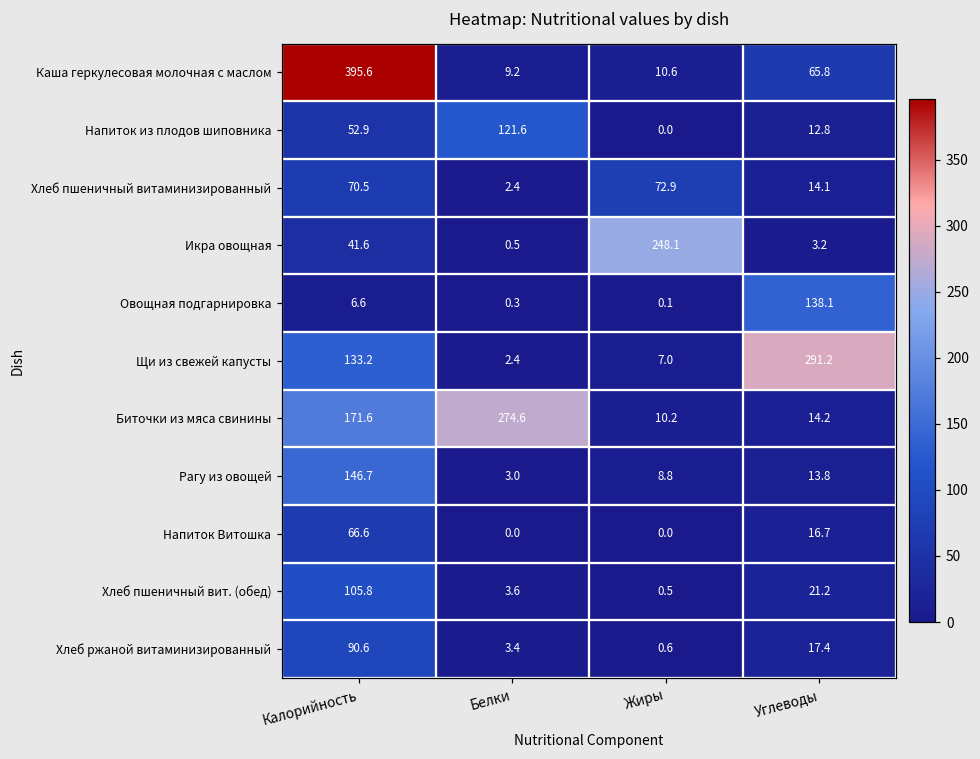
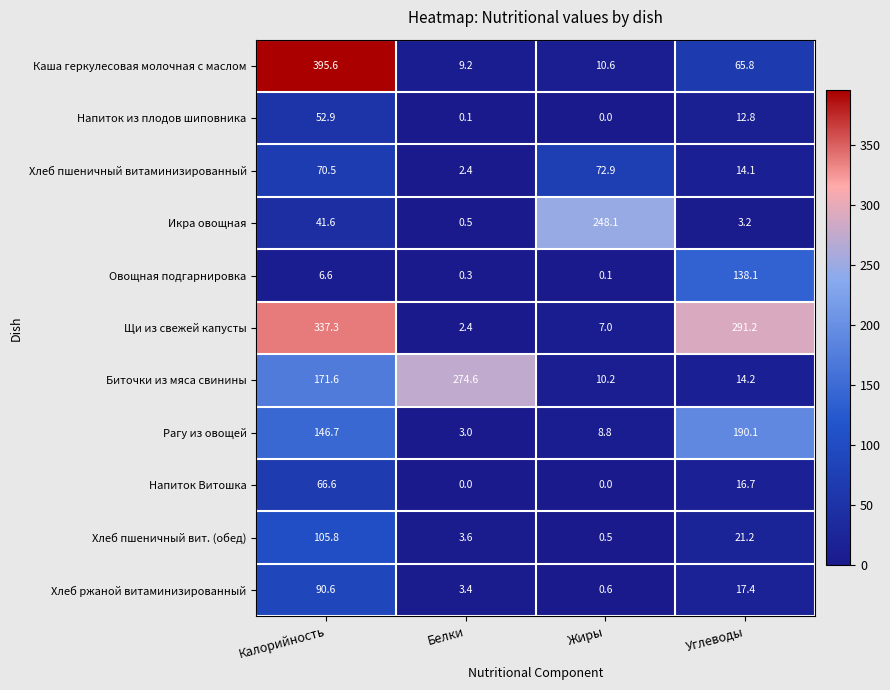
  {
    "Каша геркулесовая молочная с маслом": {
      "Калорийность": 395.6,
      "Белки": 9.2,
      "Жиры": 10.6,
      "Углеводы": 65.8
    },
    "Напиток из плодов шиповника": {
      "Калорийность": 52.9,
-     "Белки": 121.6,
+     "Белки": 0.1,
      "Жиры": 0.0,
      "Углеводы": 12.8
    },
    "Хлеб пшеничный витаминизированный": {
      "Калорийность": 70.5,
      "Белки": 2.4,
      "Жиры": 72.9,
      "Углеводы": 14.1
    },
    "Икра овощная": {
      "Калорийность": 41.6,
      "Белки": 0.5,
      "Жиры": 248.1,
      "Углеводы": 3.2
    },
    "Овощная подгарнировка": {
      "Калорийность": 6.6,
      "Белки": 0.3,
      "Жиры": 0.1,
      "Углеводы": 138.1
    },
    "Щи из свежей капусты": {
-     "Калорийность": 133.2,
+     "Калорийность": 337.3,
      "Белки": 2.4,
      "Жиры": 7.0,
      "Углеводы": 291.2
    },
    "Биточки из мяса свинины": {
      "Калорийность": 171.6,
      "Белки": 274.6,
      "Жиры": 10.2,
      "Углеводы": 14.2
    },
    "Рагу из овощей": {
      "Калорийность": 146.7,
      "Белки": 3.0,
      "Жиры": 8.8,
-     "Углеводы": 13.8
+     "Углеводы": 190.1
    },
    "Напиток Витошка": {
      "Калорийность": 66.6,
      "Белки": 0.0,
      "Жиры": 0.0,
      "Углеводы": 16.7
    },
    "Хлеб пшеничный вит. (обед)": {
      "Калорийность": 105.8,
      "Белки": 3.6,
      "Жиры": 0.5,
      "Углеводы": 21.2
    },
    "Хлеб ржаной витаминизированный": {
      "Калорийность": 90.6,
      "Белки": 3.4,
      "Жиры": 0.6,
      "Углеводы": 17.4
    }
  }
